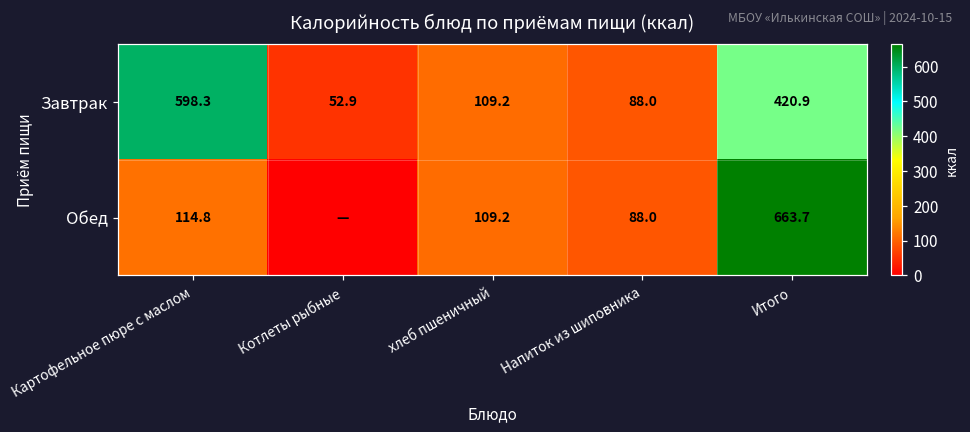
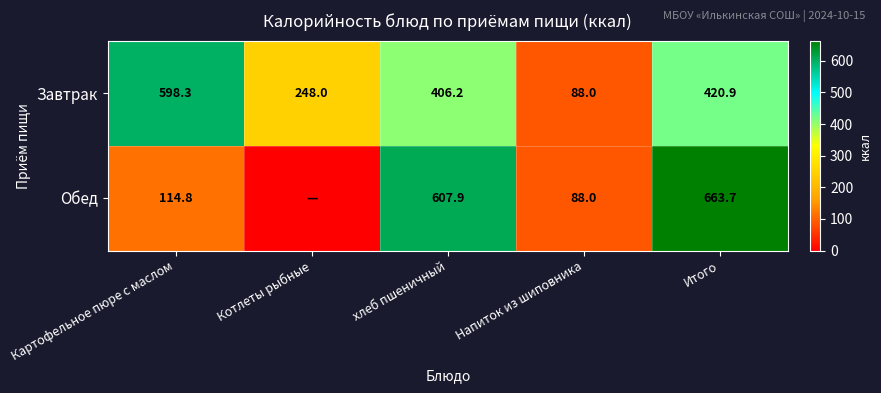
  {
    "Завтрак": {
      "Картофельное пюре с маслом": 598.3,
-     "Котлеты рыбные": 52.9,
-     "хлеб пшеничный": 109.2,
+     "Котлеты рыбные": 248.0,
+     "хлеб пшеничный": 406.2,
      "Напиток из шиповника": 88.0,
      "Итого": 420.9
    },
    "Обед": {
      "Картофельное пюре с маслом": 114.8,
-     "хлеб пшеничный": 109.2,
+     "хлеб пшеничный": 607.9,
      "Напиток из шиповника": 88.0,
      "Итого": 663.7
    }
  }
